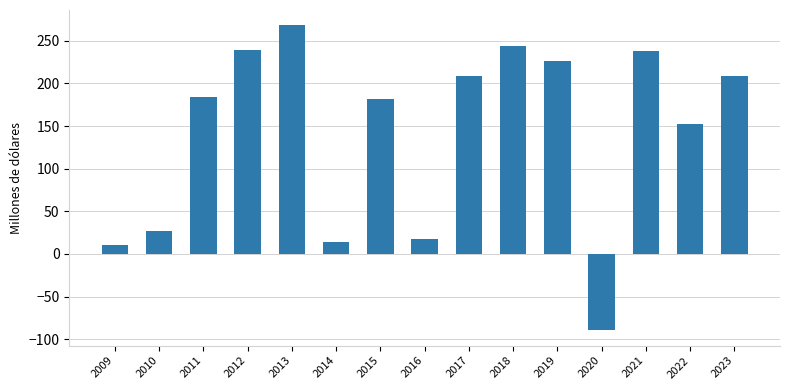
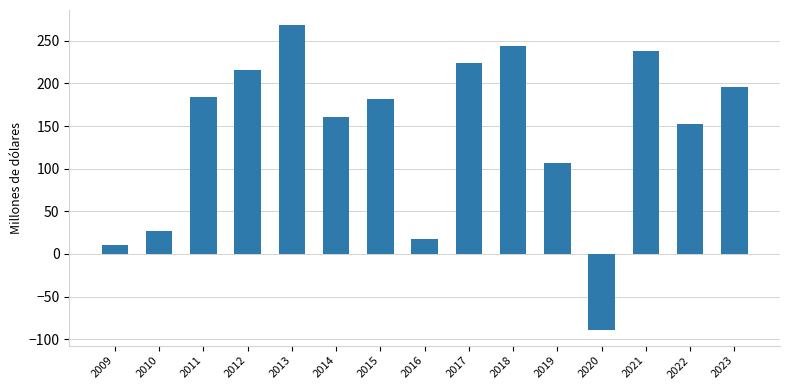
  {
    "2009": 10,
    "2010": 30,
    "2011": 180,
-   "2012": 240,
+   "2012": 220,
    "2013": 270,
-   "2014": 10,
+   "2014": 160,
    "2015": 180,
    "2016": 20,
-   "2017": 210,
+   "2017": 220,
    "2018": 240,
-   "2019": 230,
+   "2019": 110,
    "2020": -90,
    "2021": 240,
    "2022": 150,
-   "2023": 210
+   "2023": 200
  }
